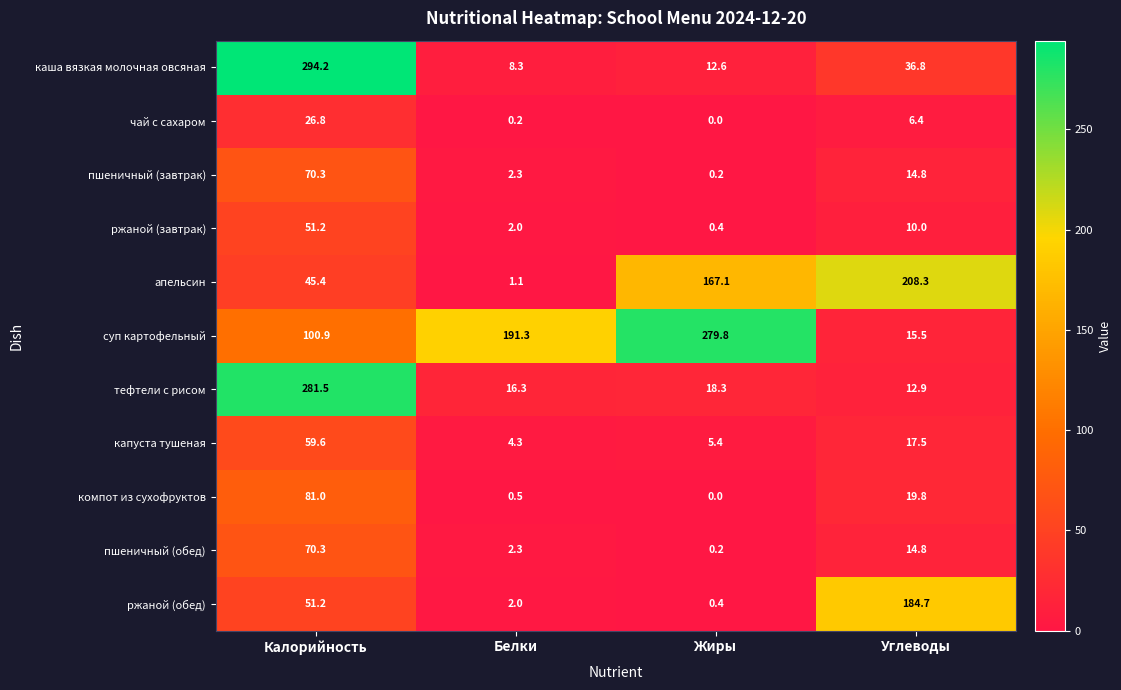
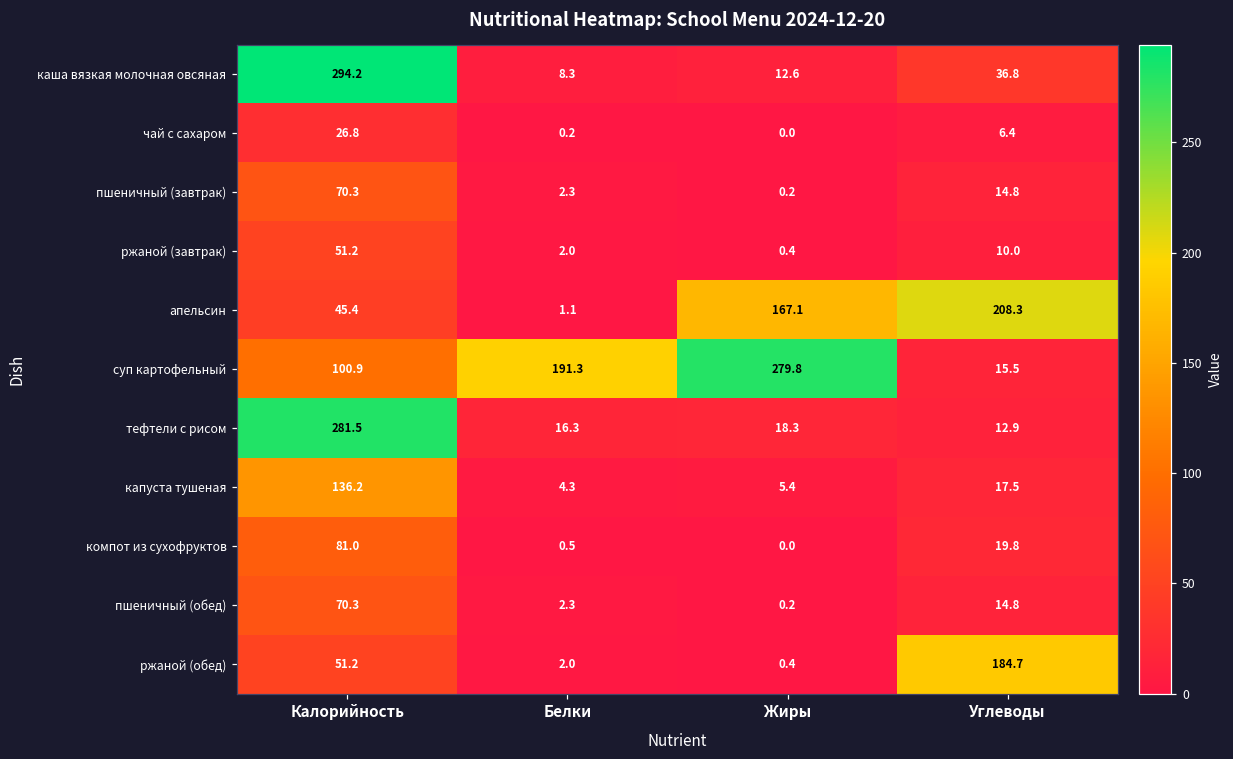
  {
    "каша вязкая молочная овсяная": {
      "Калорийность": 294.2,
      "Белки": 8.3,
      "Жиры": 12.6,
      "Углеводы": 36.8
    },
    "чай с сахаром": {
      "Калорийность": 26.8,
      "Белки": 0.2,
      "Жиры": 0.0,
      "Углеводы": 6.4
    },
    "пшеничный (завтрак)": {
      "Калорийность": 70.3,
      "Белки": 2.3,
      "Жиры": 0.2,
      "Углеводы": 14.8
    },
    "ржаной (завтрак)": {
      "Калорийность": 51.2,
      "Белки": 2.0,
      "Жиры": 0.4,
      "Углеводы": 10.0
    },
    "апельсин": {
      "Калорийность": 45.4,
      "Белки": 1.1,
      "Жиры": 167.1,
      "Углеводы": 208.3
    },
    "суп картофельный": {
      "Калорийность": 100.9,
      "Белки": 191.3,
      "Жиры": 279.8,
      "Углеводы": 15.5
    },
    "тефтели с рисом": {
      "Калорийность": 281.5,
      "Белки": 16.3,
      "Жиры": 18.3,
      "Углеводы": 12.9
    },
    "капуста тушеная": {
-     "Калорийность": 59.6,
+     "Калорийность": 136.2,
      "Белки": 4.3,
      "Жиры": 5.4,
      "Углеводы": 17.5
    },
    "компот из сухофруктов": {
      "Калорийность": 81.0,
      "Белки": 0.5,
      "Жиры": 0.0,
      "Углеводы": 19.8
    },
    "пшеничный (обед)": {
      "Калорийность": 70.3,
      "Белки": 2.3,
      "Жиры": 0.2,
      "Углеводы": 14.8
    },
    "ржаной (обед)": {
      "Калорийность": 51.2,
      "Белки": 2.0,
      "Жиры": 0.4,
      "Углеводы": 184.7
    }
  }
